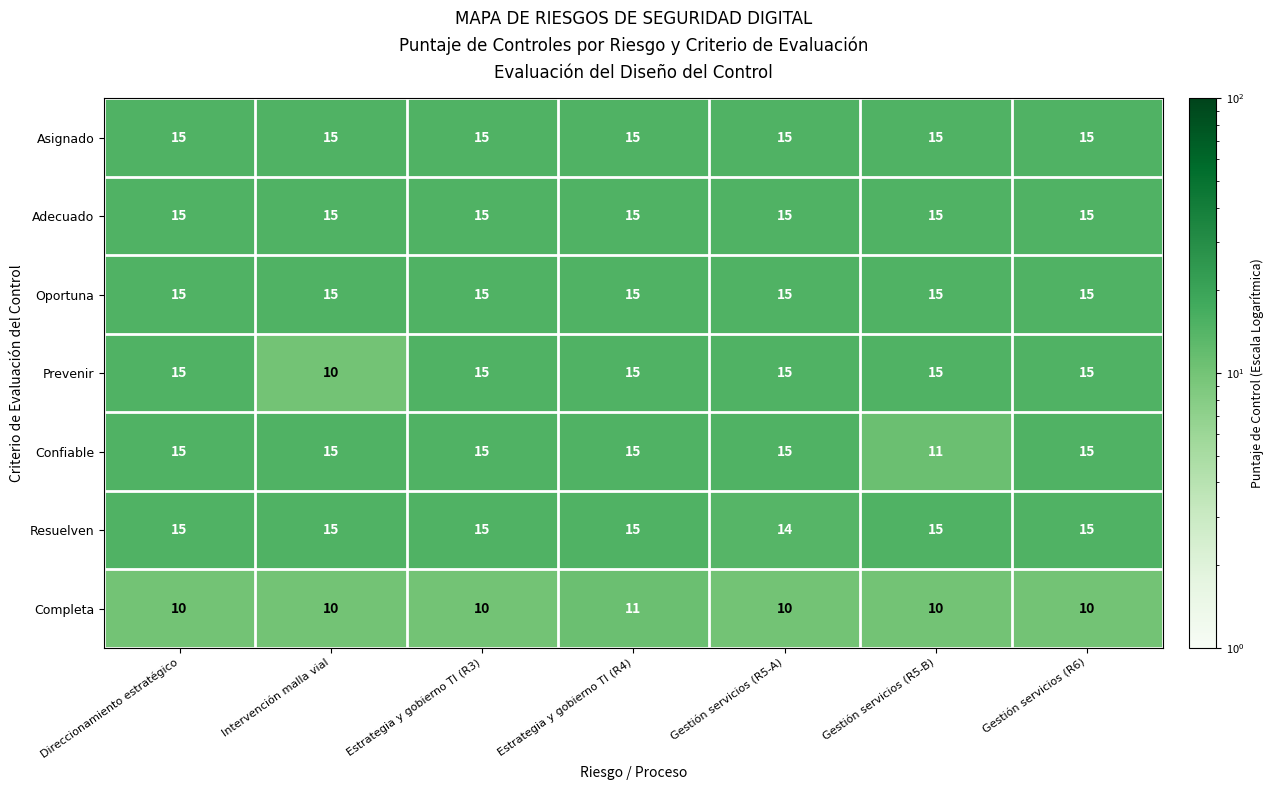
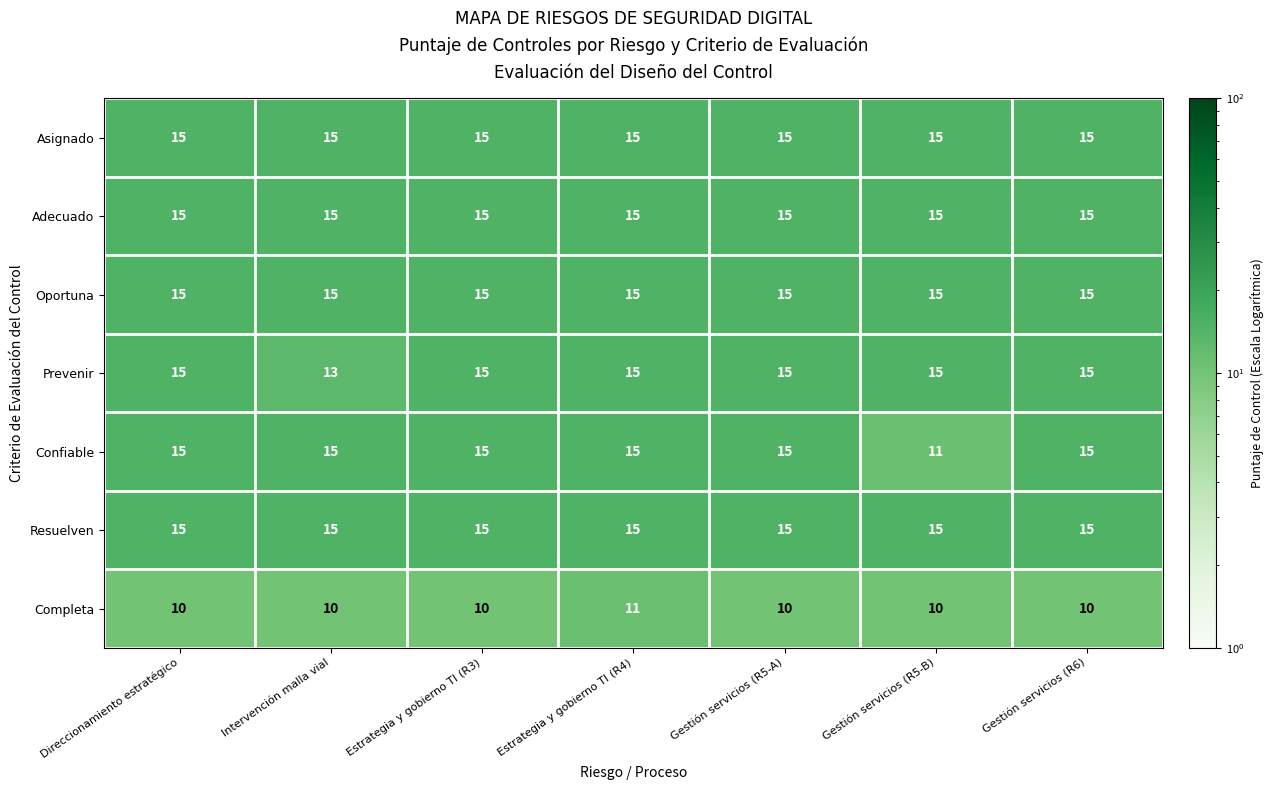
  {
    "Asignado": {
      "Direccionamiento estratégico": 15,
      "Intervención malla vial": 15,
      "Estrategia y gobierno TI (R3)": 15,
      "Estrategia y gobierno TI (R4)": 15,
      "Gestión servicios (R5-A)": 15,
      "Gestión servicios (R5-B)": 15,
      "Gestión servicios (R6)": 15
    },
    "Adecuado": {
      "Direccionamiento estratégico": 15,
      "Intervención malla vial": 15,
      "Estrategia y gobierno TI (R3)": 15,
      "Estrategia y gobierno TI (R4)": 15,
      "Gestión servicios (R5-A)": 15,
      "Gestión servicios (R5-B)": 15,
      "Gestión servicios (R6)": 15
    },
    "Oportuna": {
      "Direccionamiento estratégico": 15,
      "Intervención malla vial": 15,
      "Estrategia y gobierno TI (R3)": 15,
      "Estrategia y gobierno TI (R4)": 15,
      "Gestión servicios (R5-A)": 15,
      "Gestión servicios (R5-B)": 15,
      "Gestión servicios (R6)": 15
    },
    "Prevenir": {
      "Direccionamiento estratégico": 15,
-     "Intervención malla vial": 10,
+     "Intervención malla vial": 13,
      "Estrategia y gobierno TI (R3)": 15,
      "Estrategia y gobierno TI (R4)": 15,
      "Gestión servicios (R5-A)": 15,
      "Gestión servicios (R5-B)": 15,
      "Gestión servicios (R6)": 15
    },
    "Confiable": {
      "Direccionamiento estratégico": 15,
      "Intervención malla vial": 15,
      "Estrategia y gobierno TI (R3)": 15,
      "Estrategia y gobierno TI (R4)": 15,
      "Gestión servicios (R5-A)": 15,
      "Gestión servicios (R5-B)": 11,
      "Gestión servicios (R6)": 15
    },
    "Resuelven": {
      "Direccionamiento estratégico": 15,
      "Intervención malla vial": 15,
      "Estrategia y gobierno TI (R3)": 15,
      "Estrategia y gobierno TI (R4)": 15,
-     "Gestión servicios (R5-A)": 14,
+     "Gestión servicios (R5-A)": 15,
      "Gestión servicios (R5-B)": 15,
      "Gestión servicios (R6)": 15
    },
    "Completa": {
      "Direccionamiento estratégico": 10,
      "Intervención malla vial": 10,
      "Estrategia y gobierno TI (R3)": 10,
      "Estrategia y gobierno TI (R4)": 11,
      "Gestión servicios (R5-A)": 10,
      "Gestión servicios (R5-B)": 10,
      "Gestión servicios (R6)": 10
    }
  }
